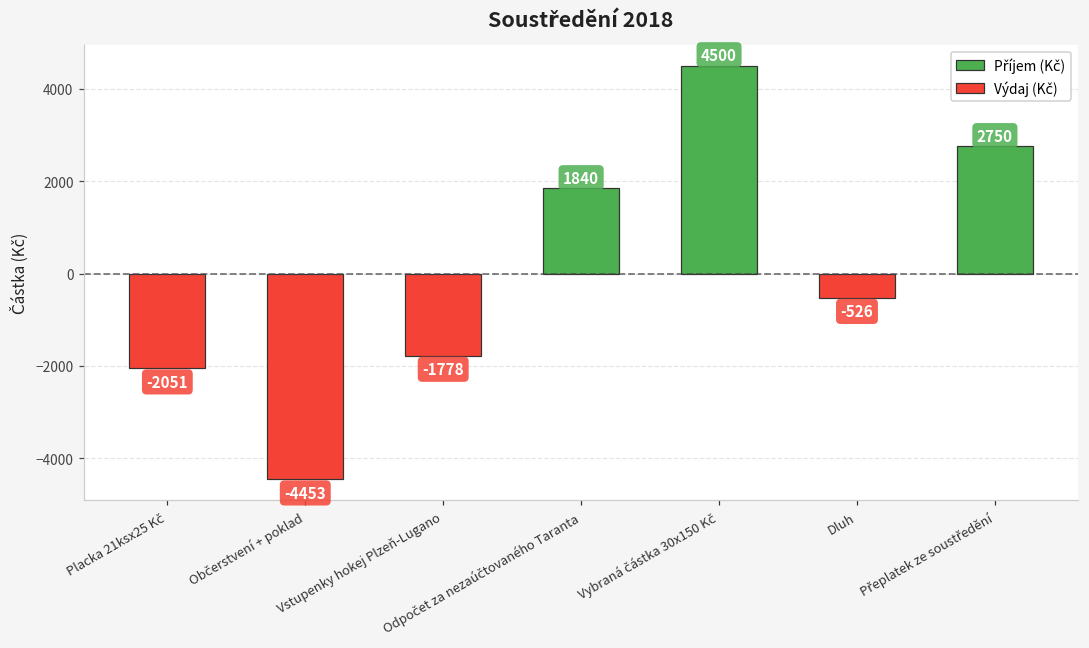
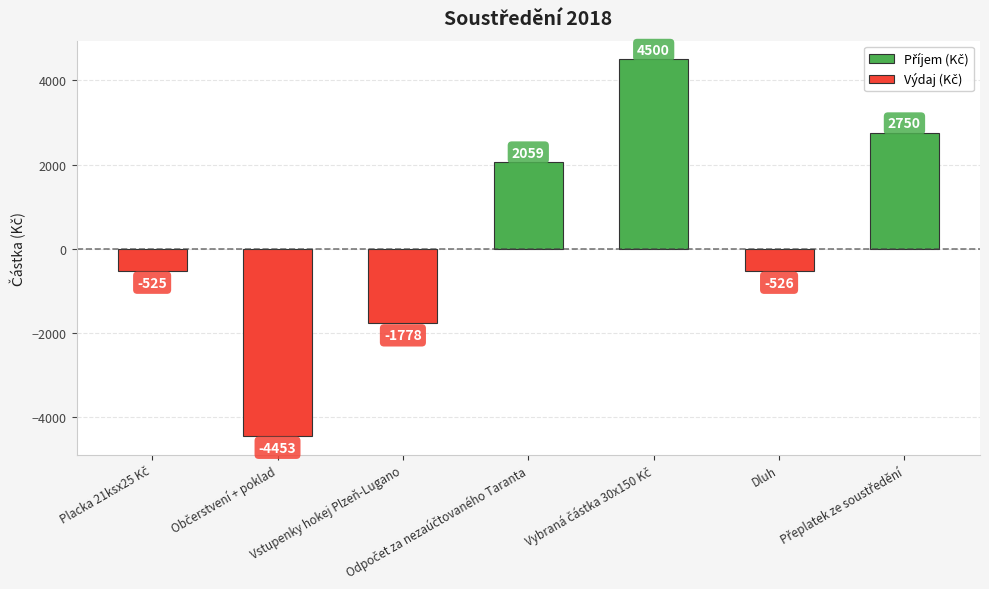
  {
    "Příjem (Kč)": {
-     "Odpočet za nezaúčtovaného Taranta": 1840
+     "Odpočet za nezaúčtovaného Taranta": 2059
    },
    "Výdaj (Kč)": {
-     "Placka 21ksx25 Kč": -2051
+     "Placka 21ksx25 Kč": -525
    }
  }
